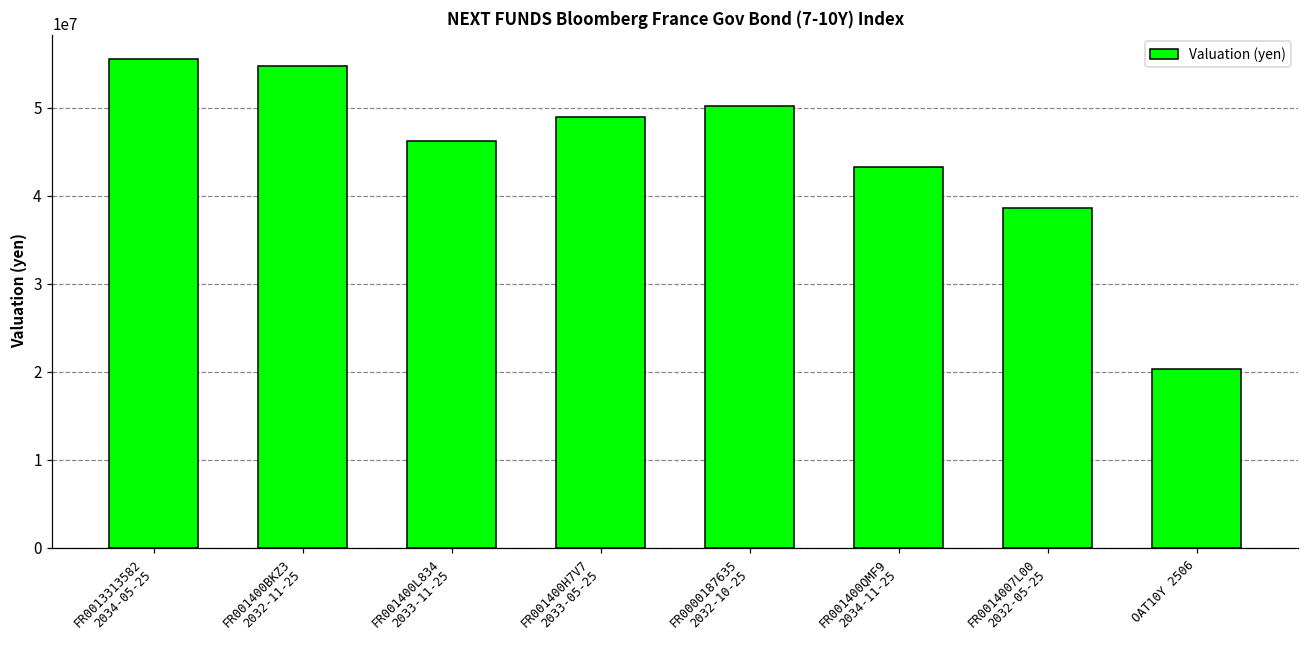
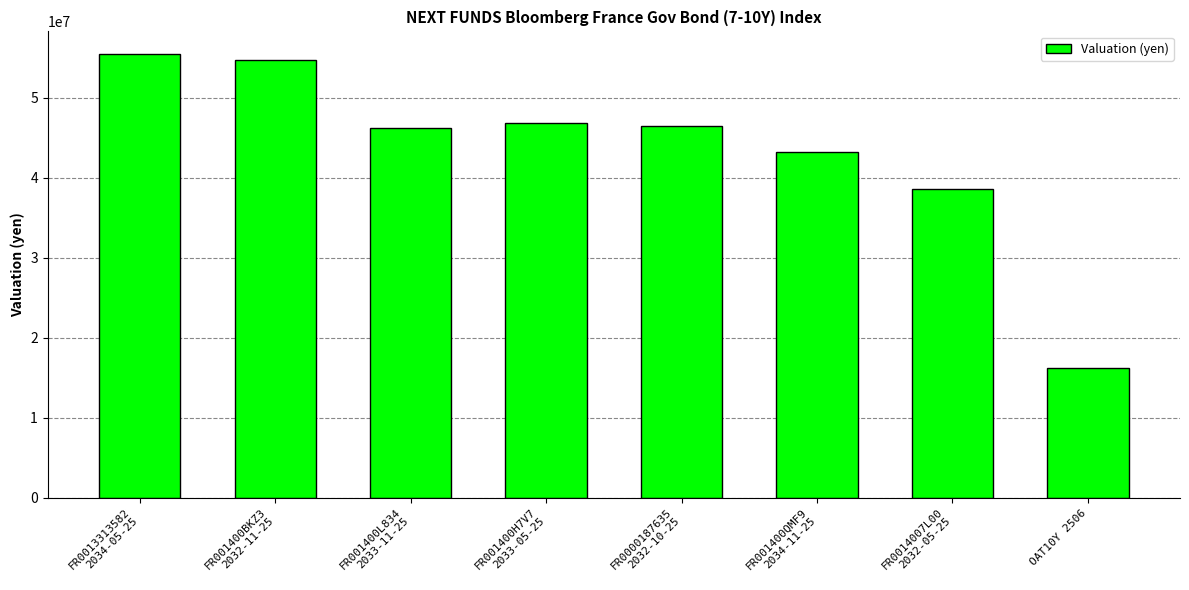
  {
    "FR0013313582 2034-05-25": 56000000,
    "FR001400BKZ3 2032-11-25": 55000000,
    "FR001400L834 2033-11-25": 46000000,
-   "FR001400H7V7 2033-05-25": 49000000,
-   "FR0000187635 2032-10-25": 50000000,
+   "FR001400H7V7 2033-05-25": 47000000,
+   "FR0000187635 2032-10-25": 46000000,
    "FR001400QMF9 2034-11-25": 43000000,
    "FR0014007L00 2032-05-25": 39000000,
-   "OAT10Y 2506": 20000000
+   "OAT10Y 2506": 16000000
  }
